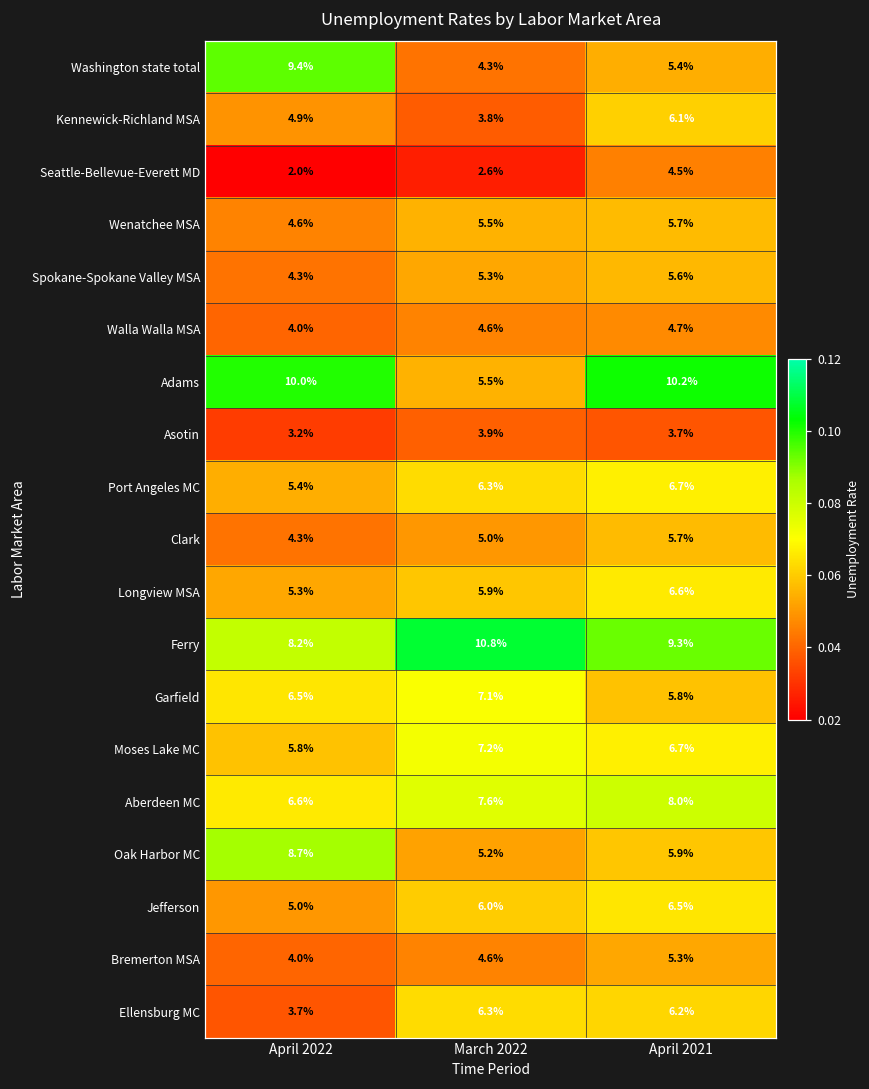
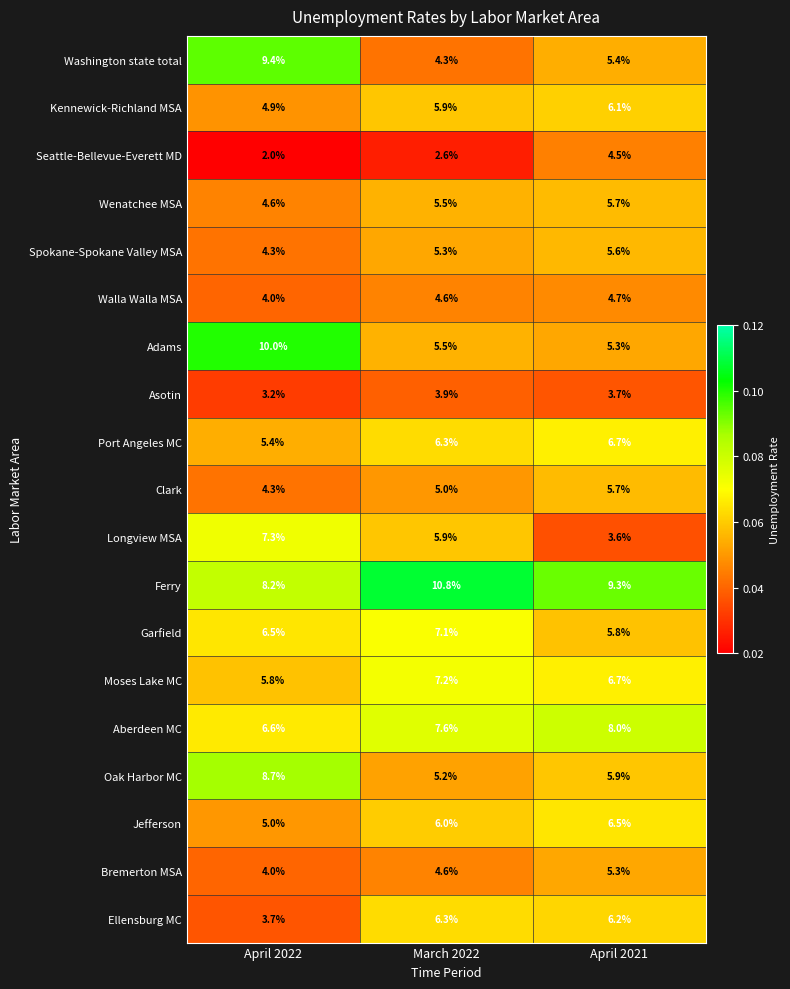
  {
    "Washington state total": {
      "April 2022": "9.4%",
      "March 2022": "4.3%",
      "April 2021": "5.4%"
    },
    "Kennewick-Richland MSA": {
      "April 2022": "4.9%",
-     "March 2022": "3.8%",
+     "March 2022": "5.9%",
      "April 2021": "6.1%"
    },
    "Seattle-Bellevue-Everett MD": {
      "April 2022": "2.0%",
      "March 2022": "2.6%",
      "April 2021": "4.5%"
    },
    "Wenatchee MSA": {
      "April 2022": "4.6%",
      "March 2022": "5.5%",
      "April 2021": "5.7%"
    },
    "Spokane-Spokane Valley MSA": {
      "April 2022": "4.3%",
      "March 2022": "5.3%",
      "April 2021": "5.6%"
    },
    "Walla Walla MSA": {
      "April 2022": "4.0%",
      "March 2022": "4.6%",
      "April 2021": "4.7%"
    },
    "Adams": {
      "April 2022": "10.0%",
      "March 2022": "5.5%",
-     "April 2021": "10.2%"
+     "April 2021": "5.3%"
    },
    "Asotin": {
      "April 2022": "3.2%",
      "March 2022": "3.9%",
      "April 2021": "3.7%"
    },
    "Port Angeles MC": {
      "April 2022": "5.4%",
      "March 2022": "6.3%",
      "April 2021": "6.7%"
    },
    "Clark": {
      "April 2022": "4.3%",
      "March 2022": "5.0%",
      "April 2021": "5.7%"
    },
    "Longview MSA": {
-     "April 2022": "5.3%",
+     "April 2022": "7.3%",
      "March 2022": "5.9%",
-     "April 2021": "6.6%"
+     "April 2021": "3.6%"
    },
    "Ferry": {
      "April 2022": "8.2%",
      "March 2022": "10.8%",
      "April 2021": "9.3%"
    },
    "Garfield": {
      "April 2022": "6.5%",
      "March 2022": "7.1%",
      "April 2021": "5.8%"
    },
    "Moses Lake MC": {
      "April 2022": "5.8%",
      "March 2022": "7.2%",
      "April 2021": "6.7%"
    },
    "Aberdeen MC": {
      "April 2022": "6.6%",
      "March 2022": "7.6%",
      "April 2021": "8.0%"
    },
    "Oak Harbor MC": {
      "April 2022": "8.7%",
      "March 2022": "5.2%",
      "April 2021": "5.9%"
    },
    "Jefferson": {
      "April 2022": "5.0%",
      "March 2022": "6.0%",
      "April 2021": "6.5%"
    },
    "Bremerton MSA": {
      "April 2022": "4.0%",
      "March 2022": "4.6%",
      "April 2021": "5.3%"
    },
    "Ellensburg MC": {
      "April 2022": "3.7%",
      "March 2022": "6.3%",
      "April 2021": "6.2%"
    }
  }
